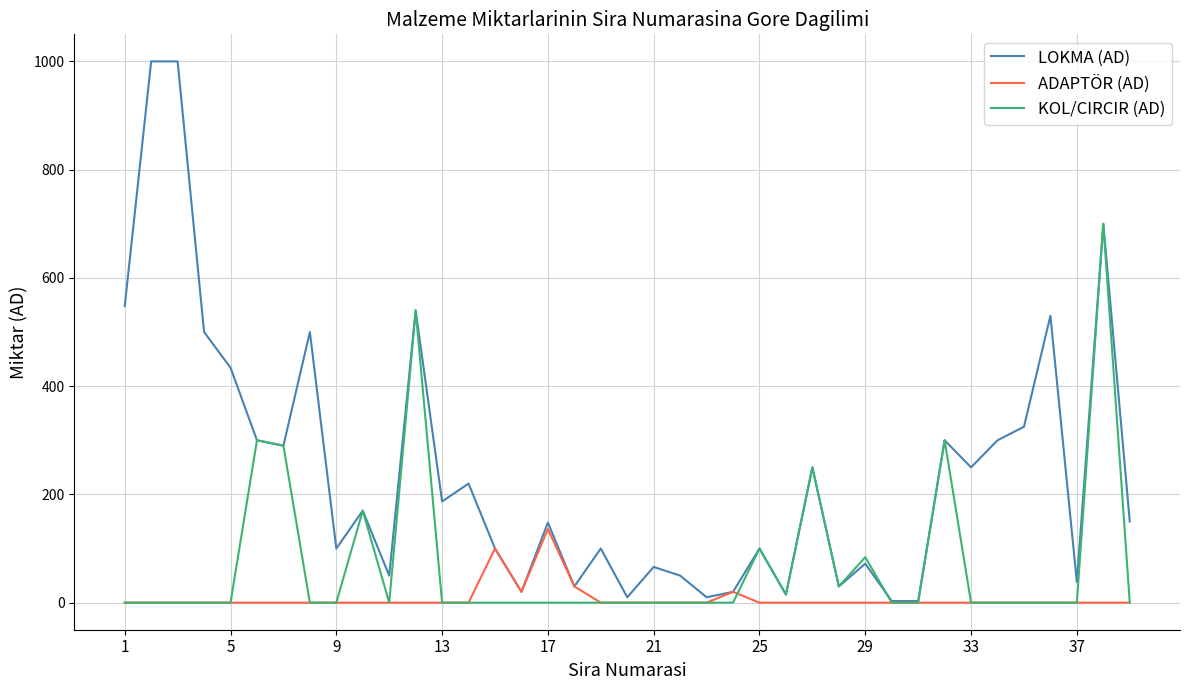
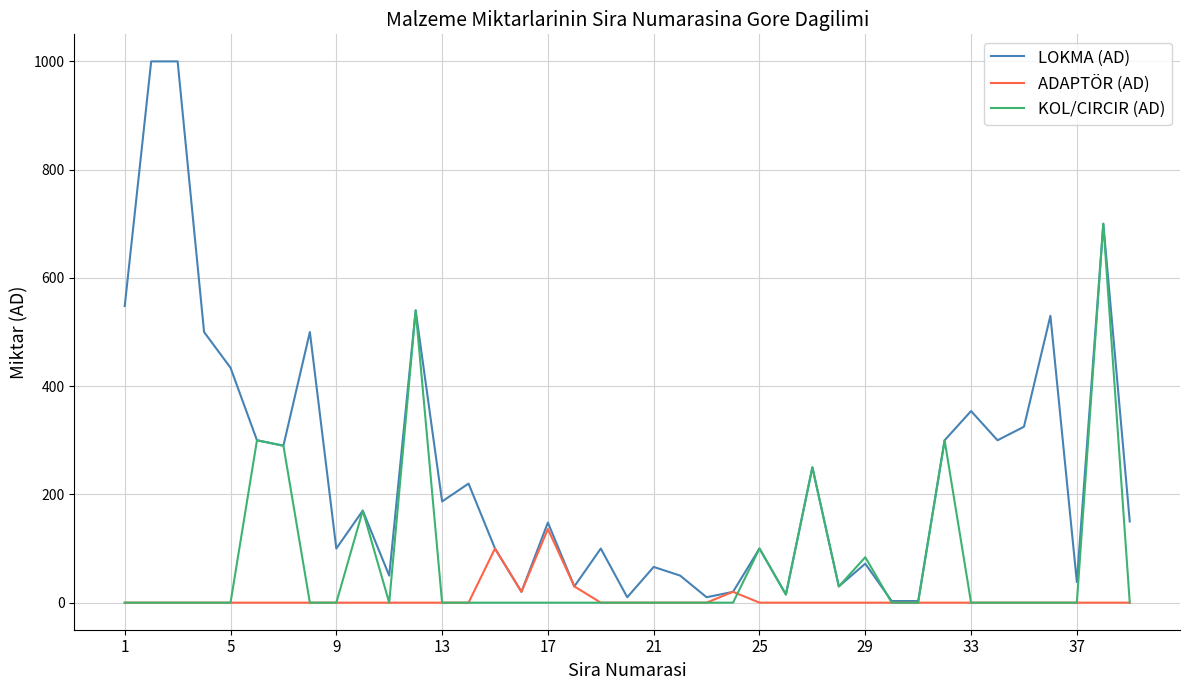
  {
    "LOKMA (AD)": {
      "1": 550,
      "5": 430,
      "9": 100,
      "13": 190,
      "17": 150,
      "21": 70,
      "29": 70,
-     "33": 250,
+     "33": 350,
      "37": 40
    },
    "ADAPTÖR (AD)": {
      "17": 140,
      "25": 0,
      "29": 0
    },
    "KOL/CIRCIR (AD)": {
      "17": 0,
      "29": 80
    }
  }
